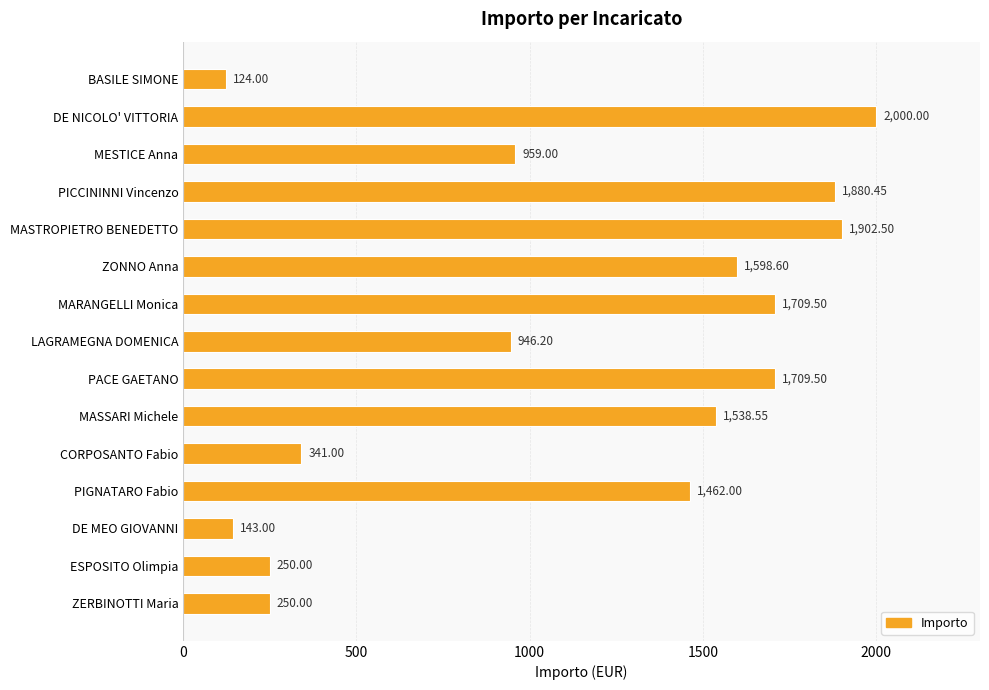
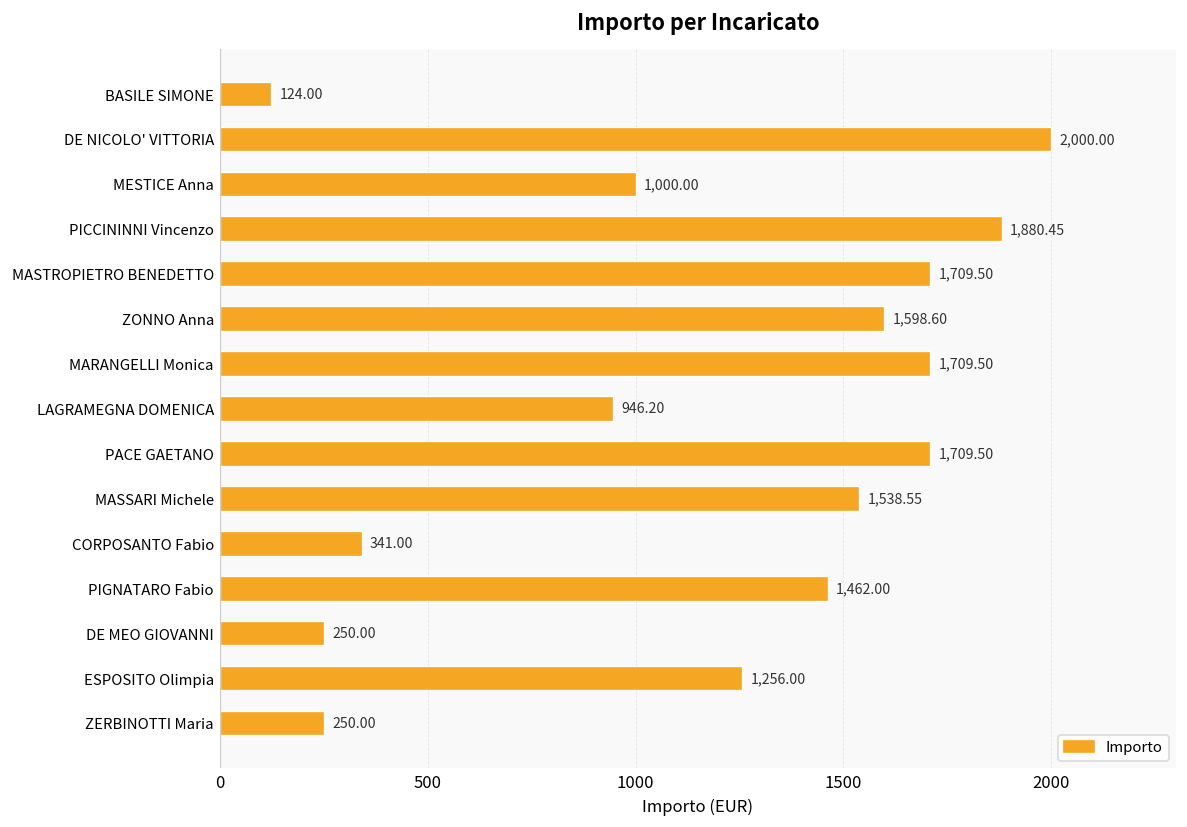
  {
    "BASILE SIMONE": "124.00",
    "DE NICOLO' VITTORIA": "2,000.00",
-   "MESTICE Anna": "959.00",
+   "MESTICE Anna": "1,000.00",
    "PICCININNI Vincenzo": "1,880.45",
-   "MASTROPIETRO BENEDETTO": "1,902.50",
+   "MASTROPIETRO BENEDETTO": "1,709.50",
    "ZONNO Anna": "1,598.60",
    "MARANGELLI Monica": "1,709.50",
    "LAGRAMEGNA DOMENICA": "946.20",
    "PACE GAETANO": "1,709.50",
    "MASSARI Michele": "1,538.55",
    "CORPOSANTO Fabio": "341.00",
    "PIGNATARO Fabio": "1,462.00",
-   "DE MEO GIOVANNI": "143.00",
-   "ESPOSITO Olimpia": "250.00",
+   "DE MEO GIOVANNI": "250.00",
+   "ESPOSITO Olimpia": "1,256.00",
    "ZERBINOTTI Maria": "250.00"
  }
